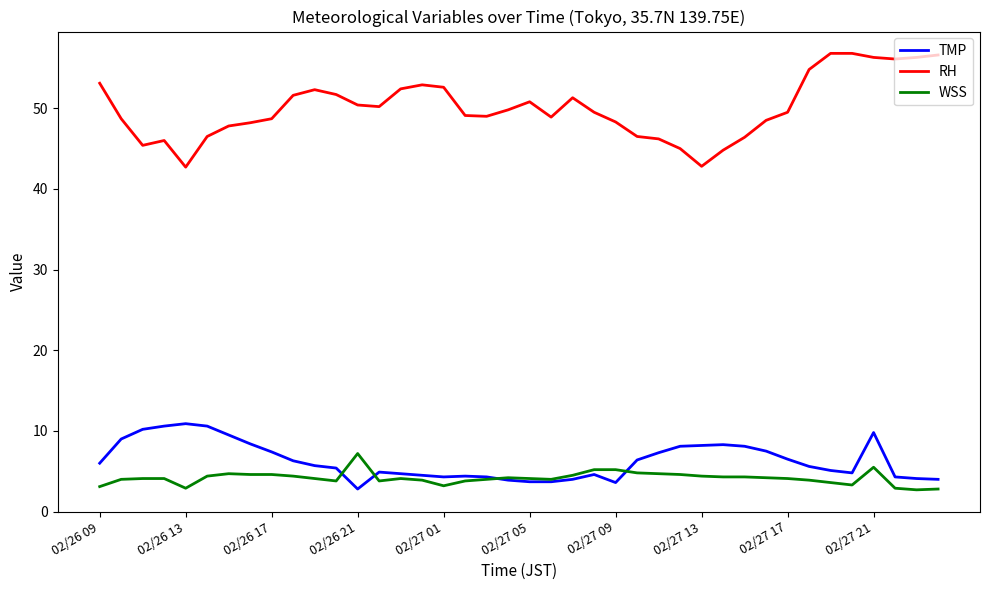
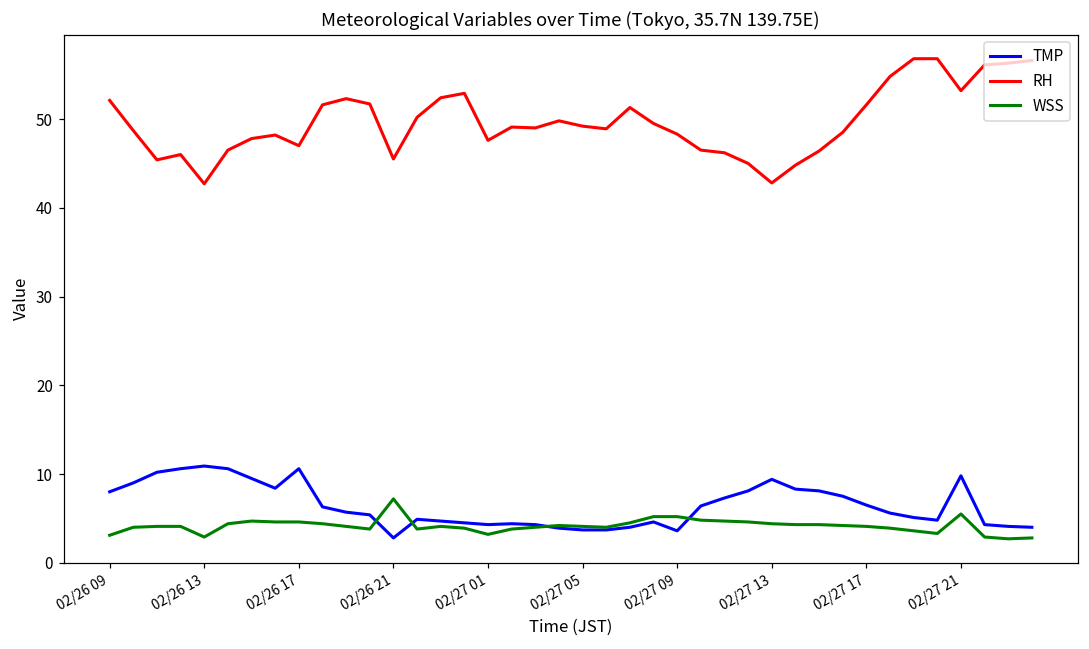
  {
    "TMP": {
-     "02/26 09": 6,
+     "02/26 09": 8,
      "02/26 13": 11,
-     "02/26 17": 7,
+     "02/26 17": 11,
      "02/26 21": 3,
      "02/27 01": 4,
      "02/27 05": 4,
      "02/27 09": 4,
-     "02/27 13": 8,
+     "02/27 13": 9,
      "02/27 17": 7,
      "02/27 21": 10
    },
    "RH": {
-     "02/26 09": 53,
+     "02/26 09": 52,
      "02/26 13": 43,
-     "02/26 17": 49,
-     "02/26 21": 50,
-     "02/27 01": 53,
-     "02/27 05": 51,
+     "02/26 17": 47,
+     "02/26 21": 46,
+     "02/27 01": 48,
+     "02/27 05": 49,
      "02/27 09": 48,
      "02/27 13": 43,
-     "02/27 17": 50,
-     "02/27 21": 56
+     "02/27 17": 52,
+     "02/27 21": 53
    },
    "WSS": {
      "02/26 09": 3,
      "02/26 13": 3,
      "02/26 17": 5,
      "02/26 21": 7,
      "02/27 01": 3,
      "02/27 05": 4,
      "02/27 09": 5,
      "02/27 13": 4,
      "02/27 17": 4,
      "02/27 21": 6
    }
  }
